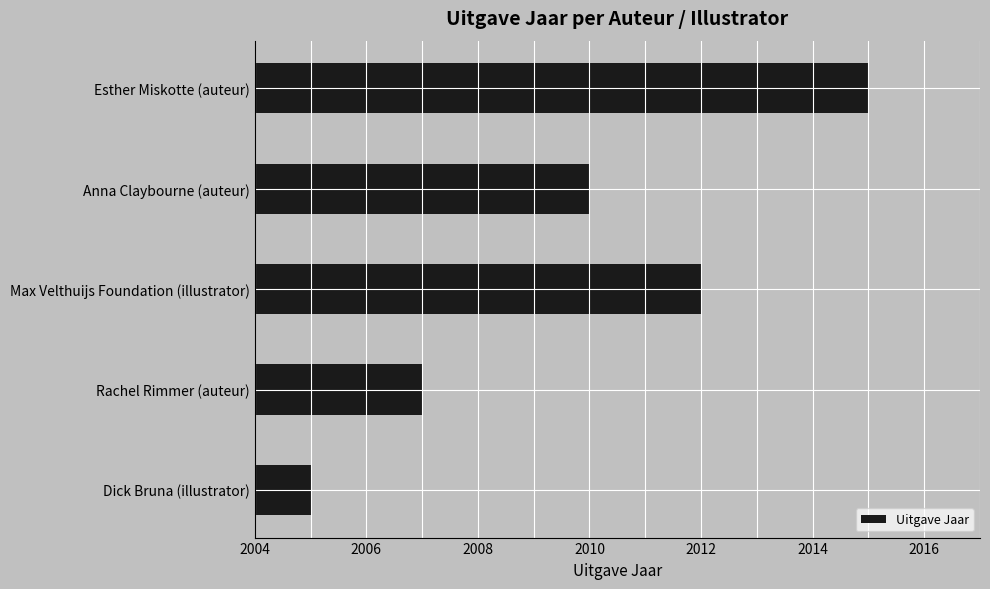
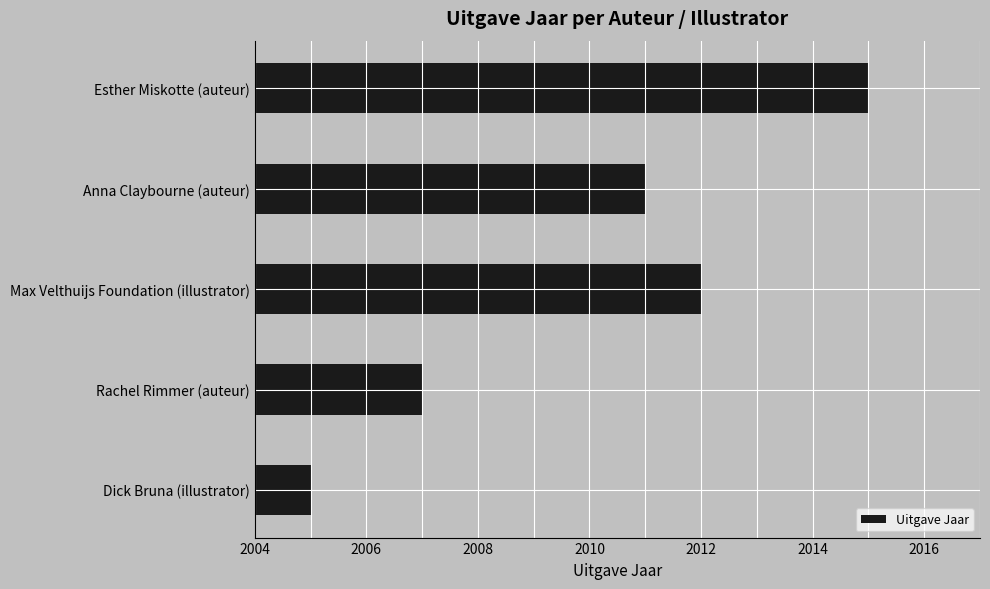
  {
    "Esther Miskotte (auteur)": 2015,
-   "Anna Claybourne (auteur)": 2010,
+   "Anna Claybourne (auteur)": 2011,
    "Max Velthuijs Foundation (illustrator)": 2012,
    "Rachel Rimmer (auteur)": 2007,
    "Dick Bruna (illustrator)": 2005
  }
